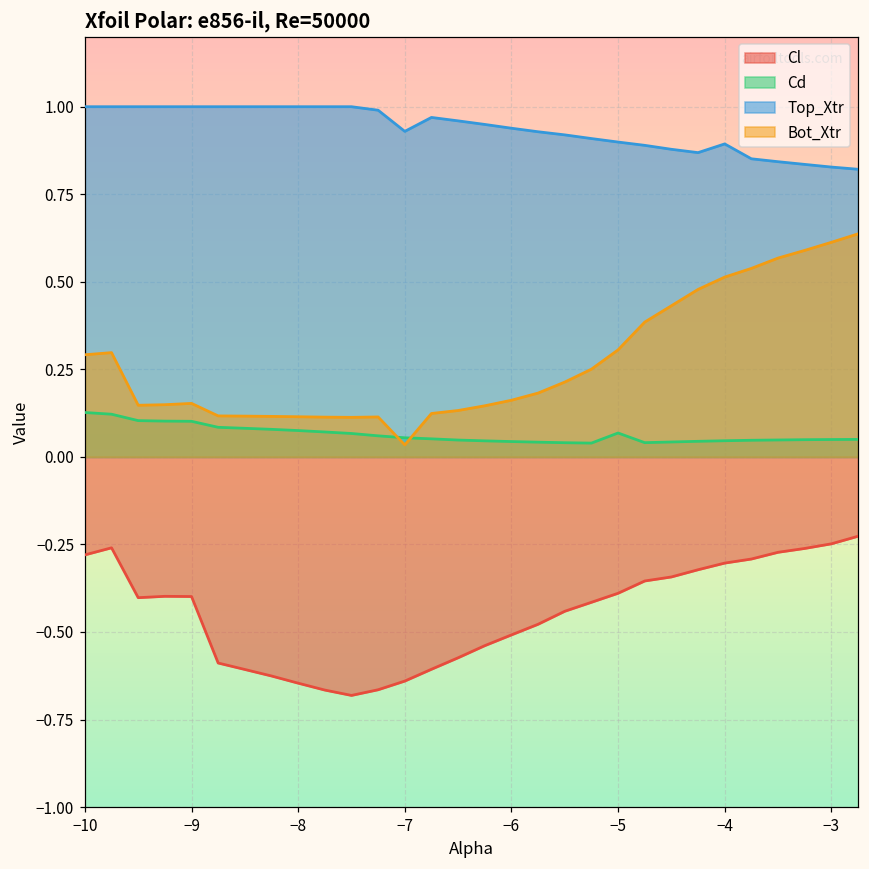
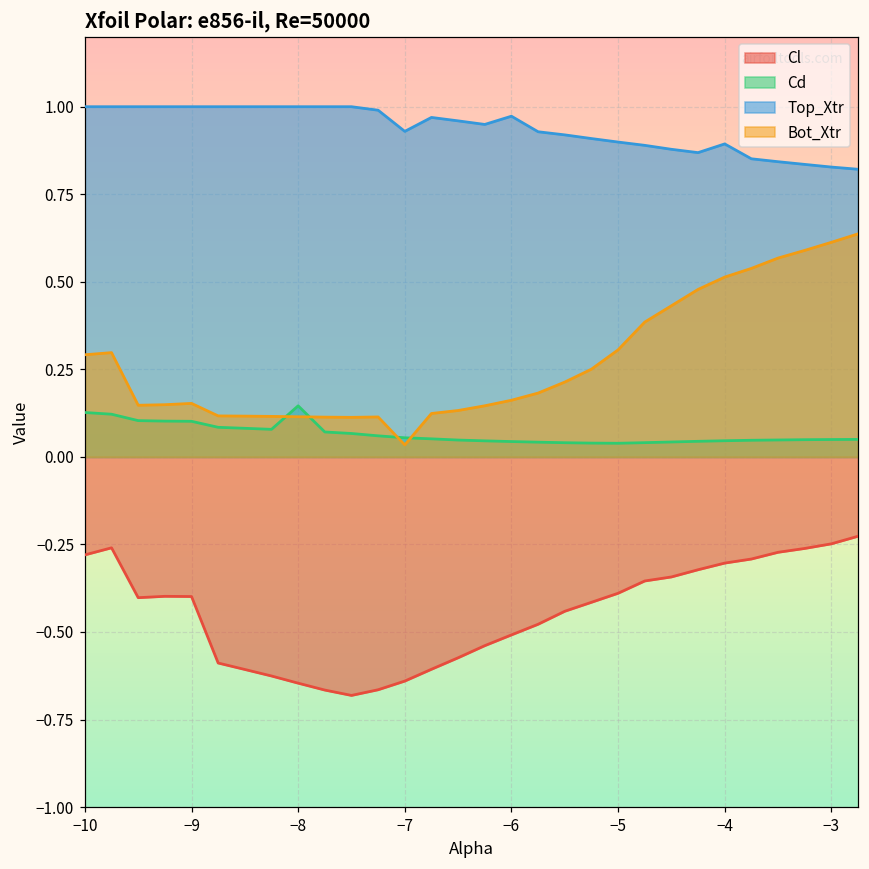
  {
    "Cd": {
      "−10": 0.13,
      "−9": 0.10,
-     "−8": 0.08,
+     "−8": 0.15,
      "−7": 0.05,
      "−6": 0.04,
-     "−5": 0.07,
+     "−5": 0.04,
      "−4": 0.05,
      "−3": 0.05
    },
    "Top_Xtr": {
      "−10": 1.00,
      "−9": 1.00,
      "−8": 1.00,
      "−7": 0.93,
-     "−6": 0.94,
+     "−6": 0.97,
      "−5": 0.90,
      "−4": 0.89,
      "−3": 0.83
    },
    "Bot_Xtr": {
      "−10": 0.29,
      "−9": 0.15,
      "−8": 0.11,
      "−7": 0.03,
      "−6": 0.16,
      "−5": 0.31,
      "−4": 0.51,
      "−3": 0.61
    }
  }
